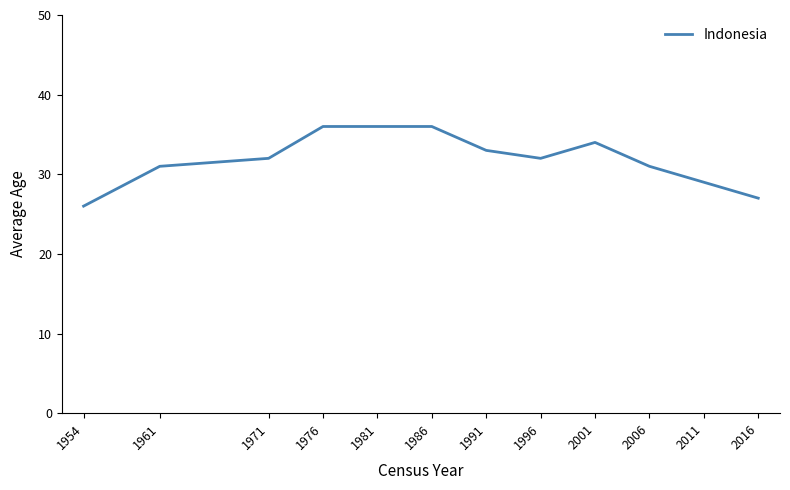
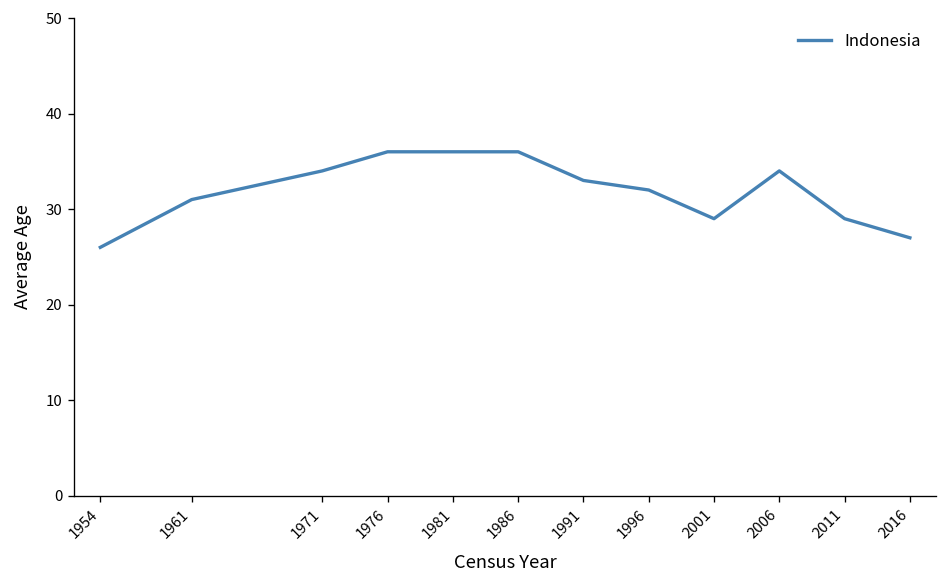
  {
    "1954": 26,
    "1961": 31,
-   "1971": 32,
+   "1971": 34,
    "1976": 36,
    "1981": 36,
    "1986": 36,
    "1991": 33,
    "1996": 32,
-   "2001": 34,
-   "2006": 31,
+   "2001": 29,
+   "2006": 34,
    "2011": 29,
    "2016": 27
  }
